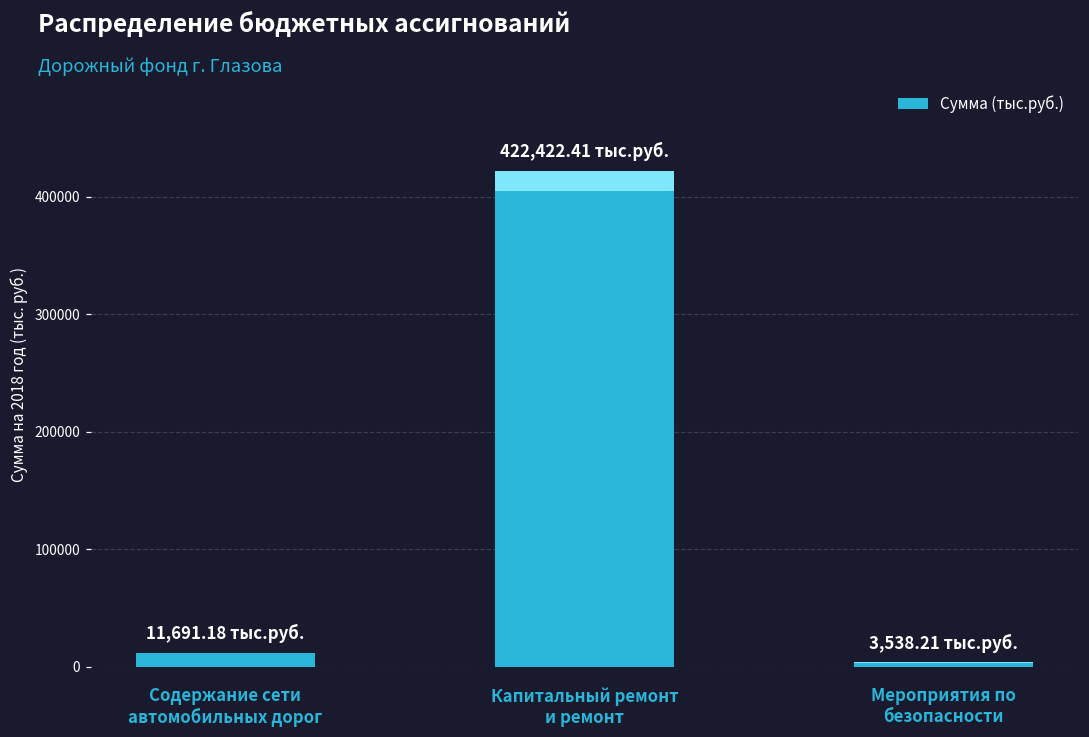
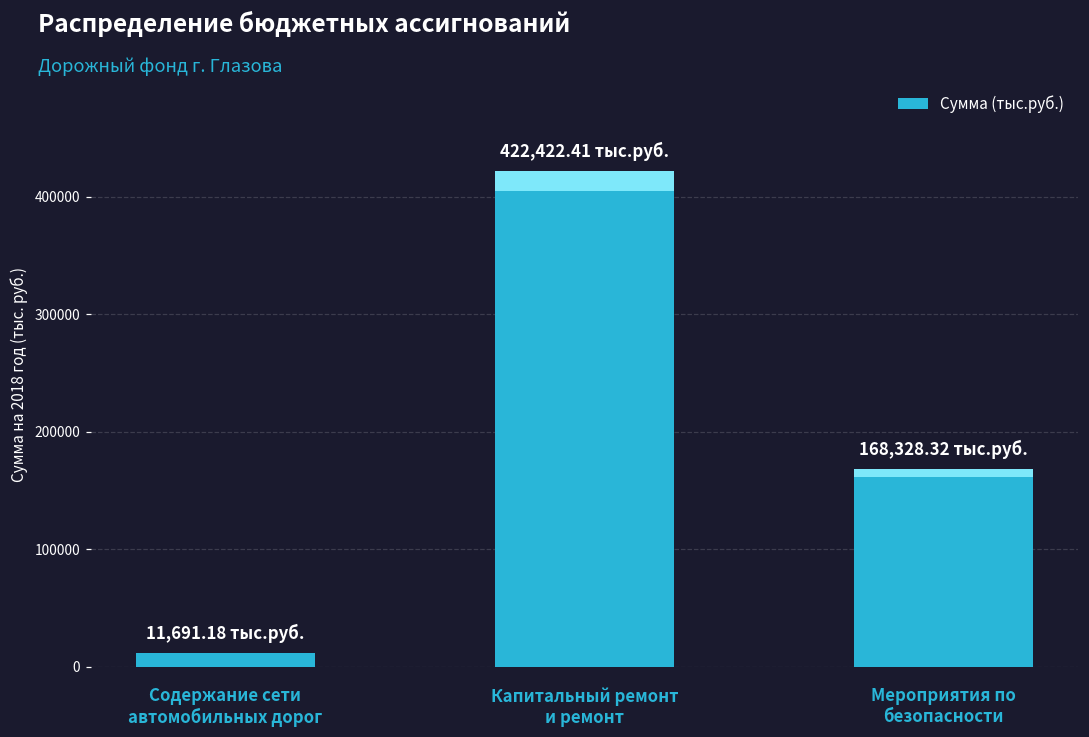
  {
    "Содержание сети автомобильных дорог": "11,691.18",
    "Капитальный ремонт и ремонт": "422,422.41",
-   "Мероприятия по безопасности": "3,538.21"
+   "Мероприятия по безопасности": "168,328.32"
  }
